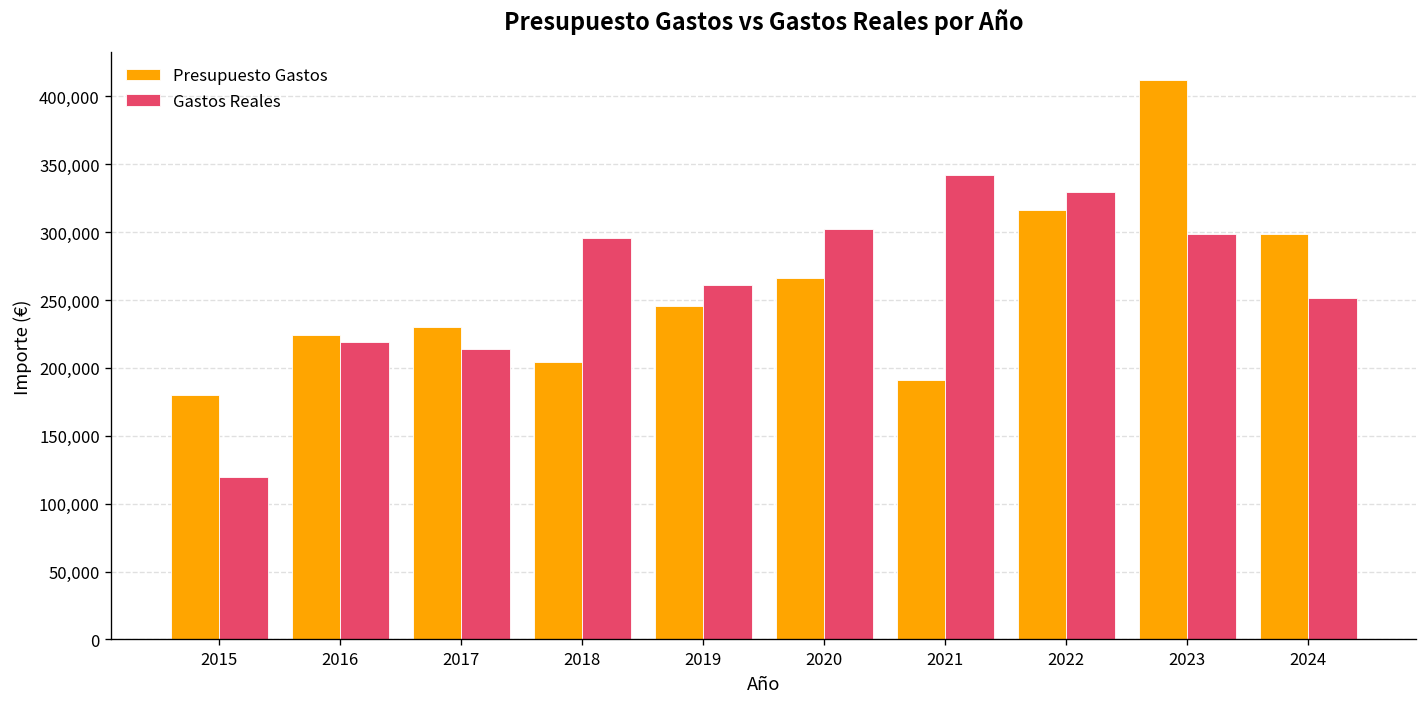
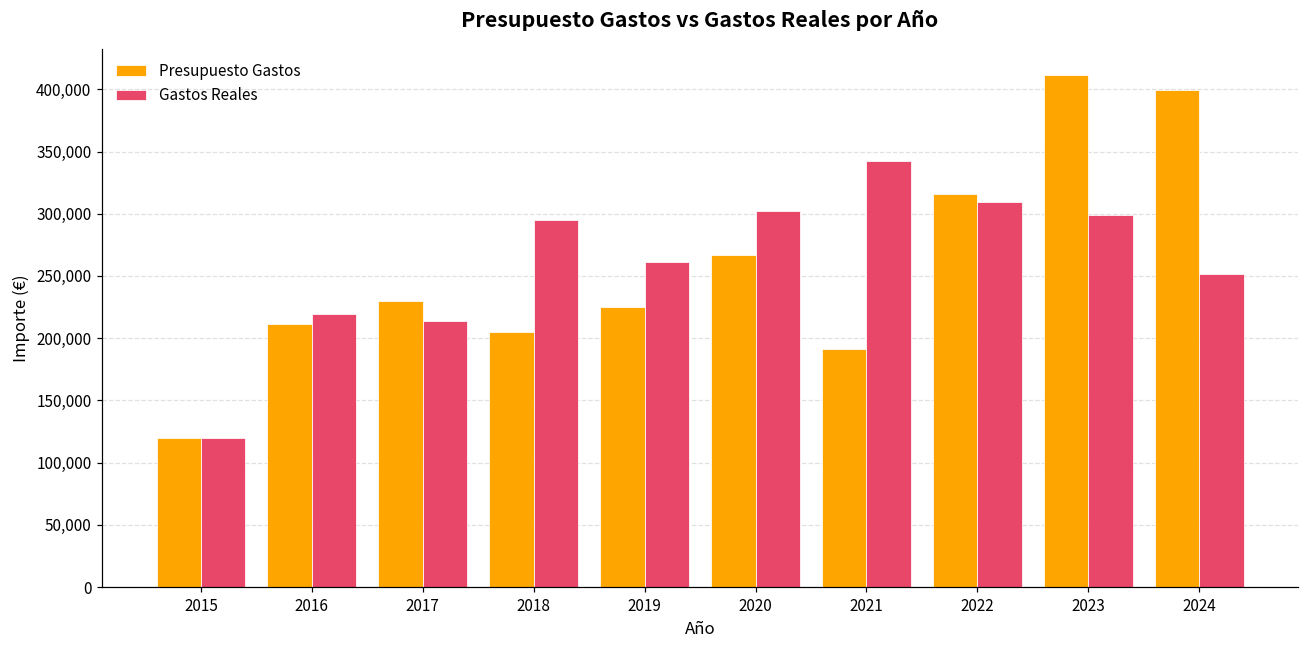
  {
    "Presupuesto Gastos": {
-     "2015": "180,000",
-     "2016": "224,000",
+     "2015": "120,000",
+     "2016": "211,000",
      "2017": "230,000",
      "2018": "205,000",
-     "2019": "246,000",
+     "2019": "225,000",
      "2020": "267,000",
      "2021": "191,000",
      "2022": "316,000",
      "2023": "412,000",
-     "2024": "299,000"
+     "2024": "399,000"
    },
    "Gastos Reales": {
      "2015": "120,000",
      "2016": "219,000",
      "2017": "214,000",
      "2018": "295,000",
      "2019": "261,000",
      "2020": "302,000",
      "2021": "342,000",
-     "2022": "330,000",
+     "2022": "310,000",
      "2023": "299,000",
      "2024": "251,000"
    }
  }
